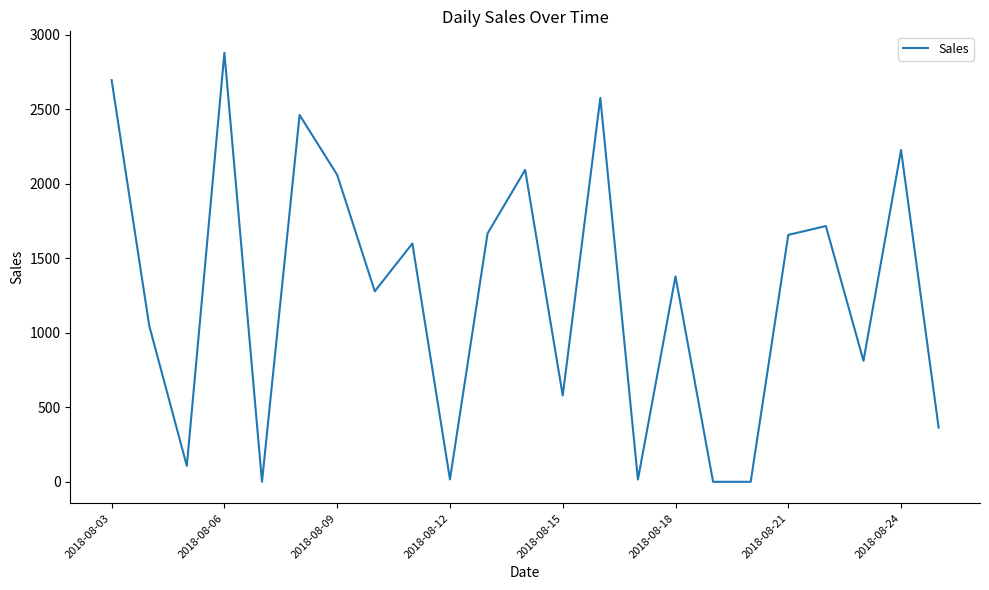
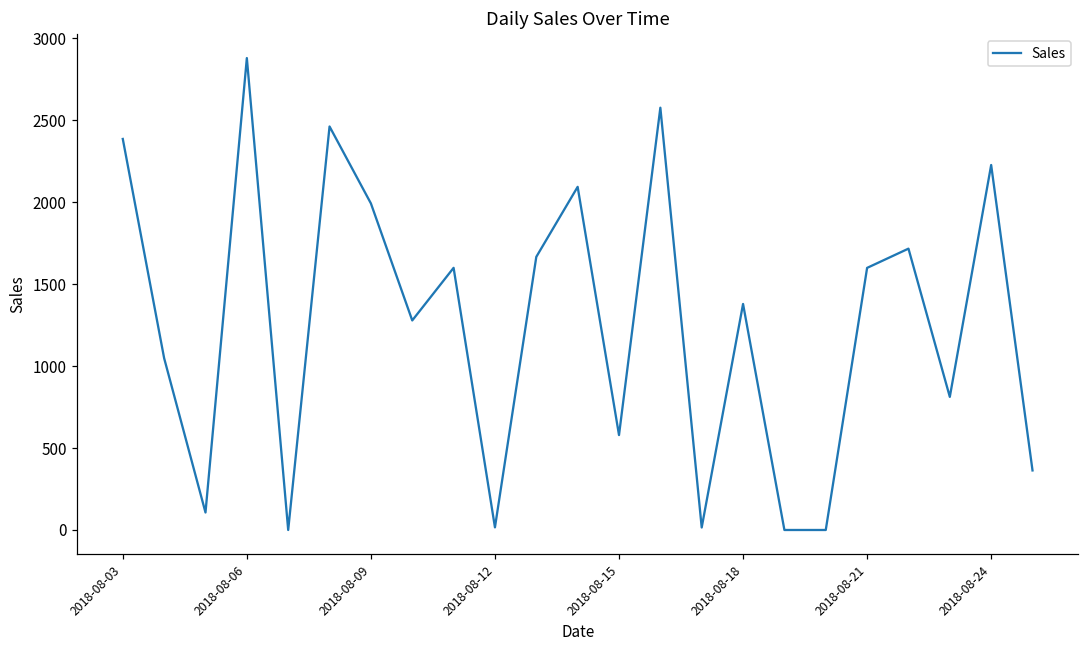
  {
-   "2018-08-03": 2700,
+   "2018-08-03": 2390,
    "2018-08-06": 2880,
-   "2018-08-09": 2060,
+   "2018-08-09": 1990,
    "2018-08-12": 20,
    "2018-08-15": 580,
    "2018-08-18": 1380,
-   "2018-08-21": 1660,
+   "2018-08-21": 1600,
    "2018-08-24": 2230
  }
